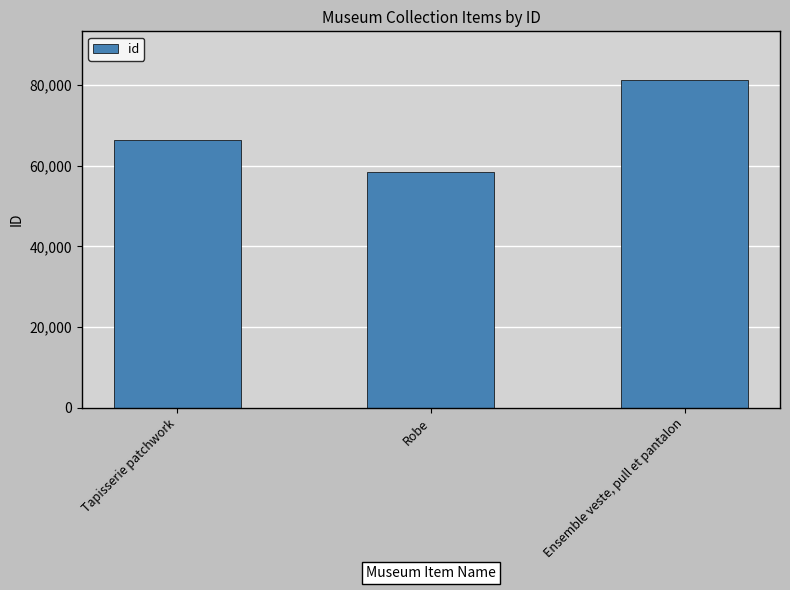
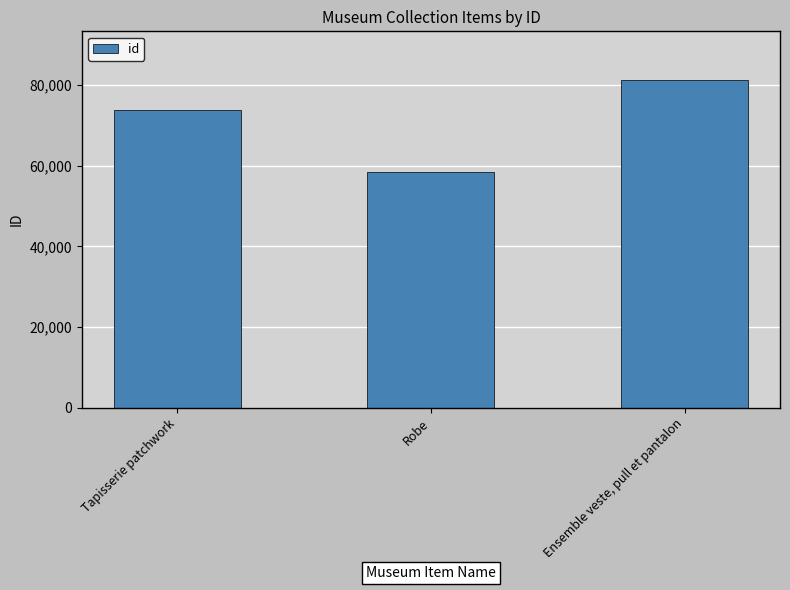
  {
-   "Tapisserie patchwork": "66,000",
+   "Tapisserie patchwork": "74,000",
    "Robe": "58,000",
    "Ensemble veste, pull et pantalon": "81,000"
  }
